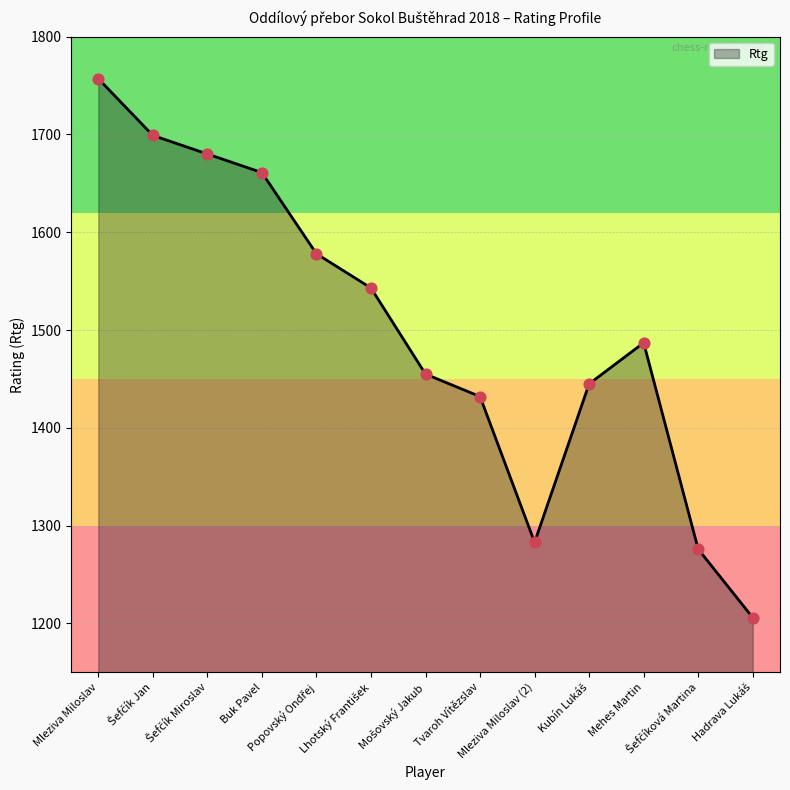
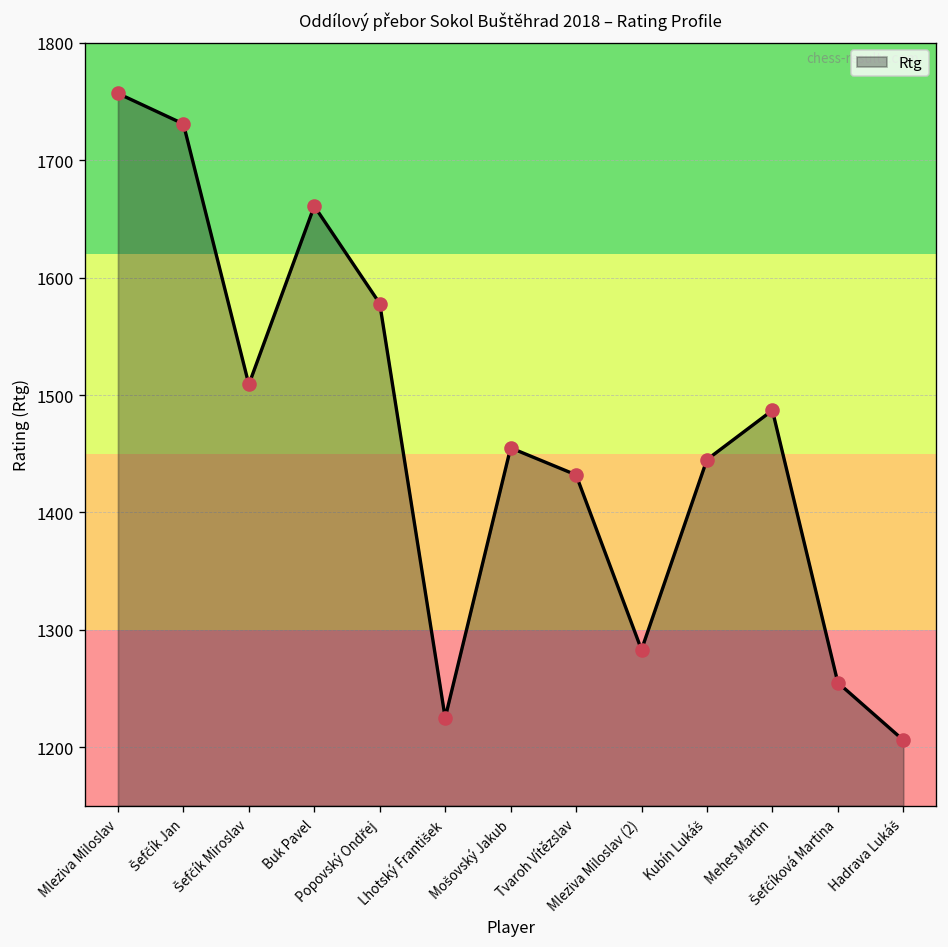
  {
    "Mleziva Miloslav": 1760,
-   "Šefčík Jan": 1700,
-   "Šefčík Miroslav": 1680,
+   "Šefčík Jan": 1730,
+   "Šefčík Miroslav": 1510,
    "Buk Pavel": 1660,
    "Popovský Ondřej": 1580,
-   "Lhotský František": 1540,
+   "Lhotský František": 1230,
    "Mošovský Jakub": 1460,
    "Tvaroh Vítězslav": 1430,
    "Mleziva Miloslav (2)": 1280,
    "Kubín Lukáš": 1450,
    "Mehes Martin": 1490,
-   "Šefčíková Martina": 1280,
+   "Šefčíková Martina": 1260,
    "Hadrava Lukáš": 1210
  }
